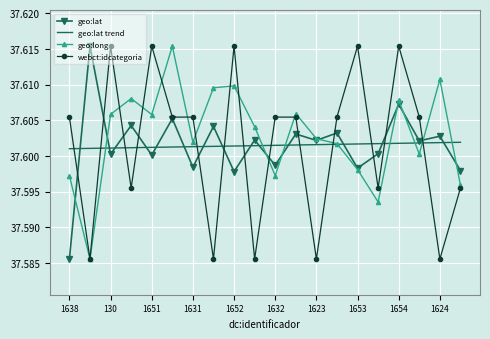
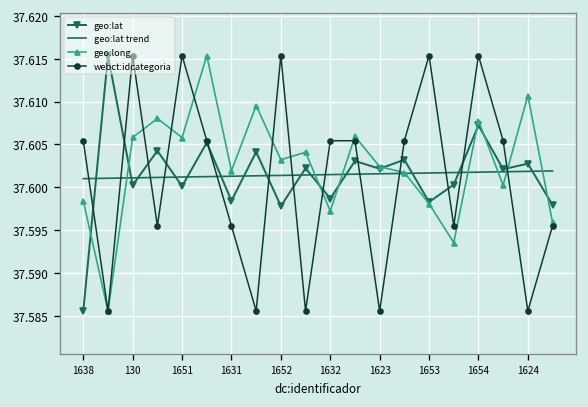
  {
    "geo:long": {
-     "1638": 37.597,
+     "1638": 37.598,
      "130": 37.606,
      "1651": 37.606,
      "1631": 37.602,
-     "1652": 37.610,
+     "1652": 37.603,
      "1632": 37.597,
      "1654": 37.608,
      "1624": 37.611
    },
    "webct:idcategoria": {
      "1638": 37.605,
      "1651": 37.615,
-     "1631": 37.605,
+     "1631": 37.595,
      "1652": 37.615,
      "1632": 37.605,
      "1623": 37.586,
      "1653": 37.615,
      "1654": 37.615,
      "1624": 37.586
    }
  }
